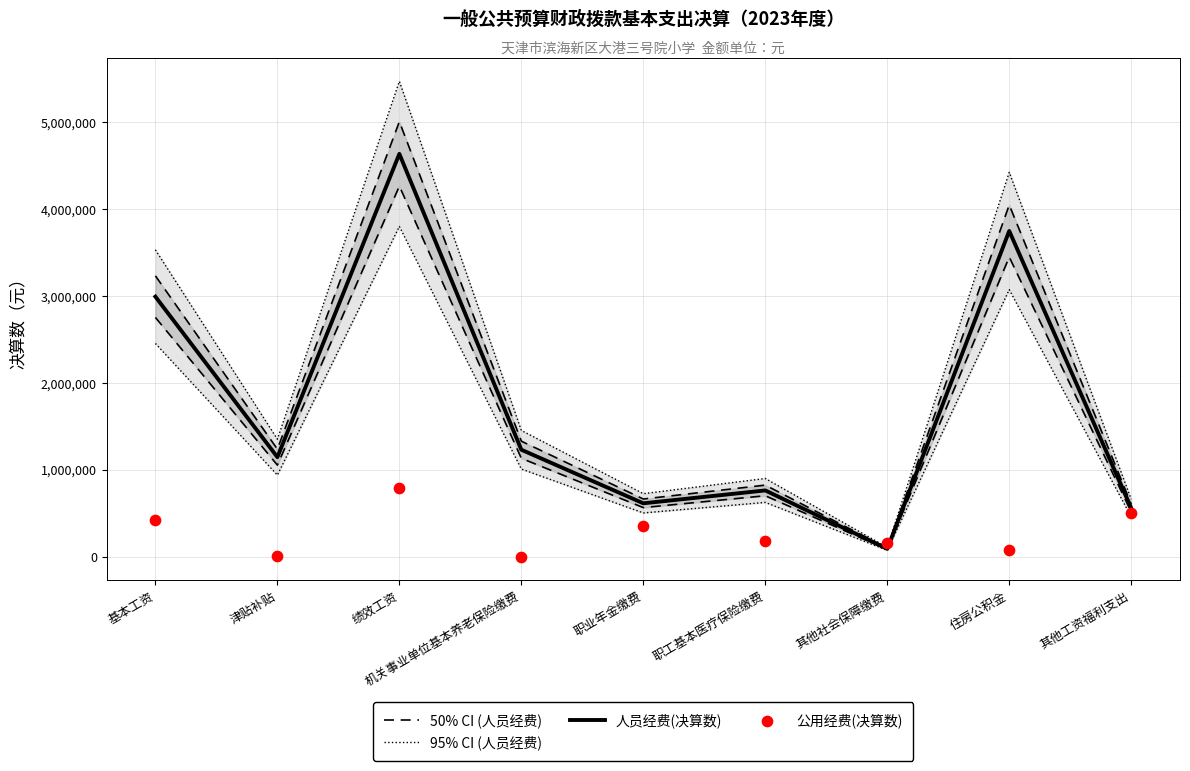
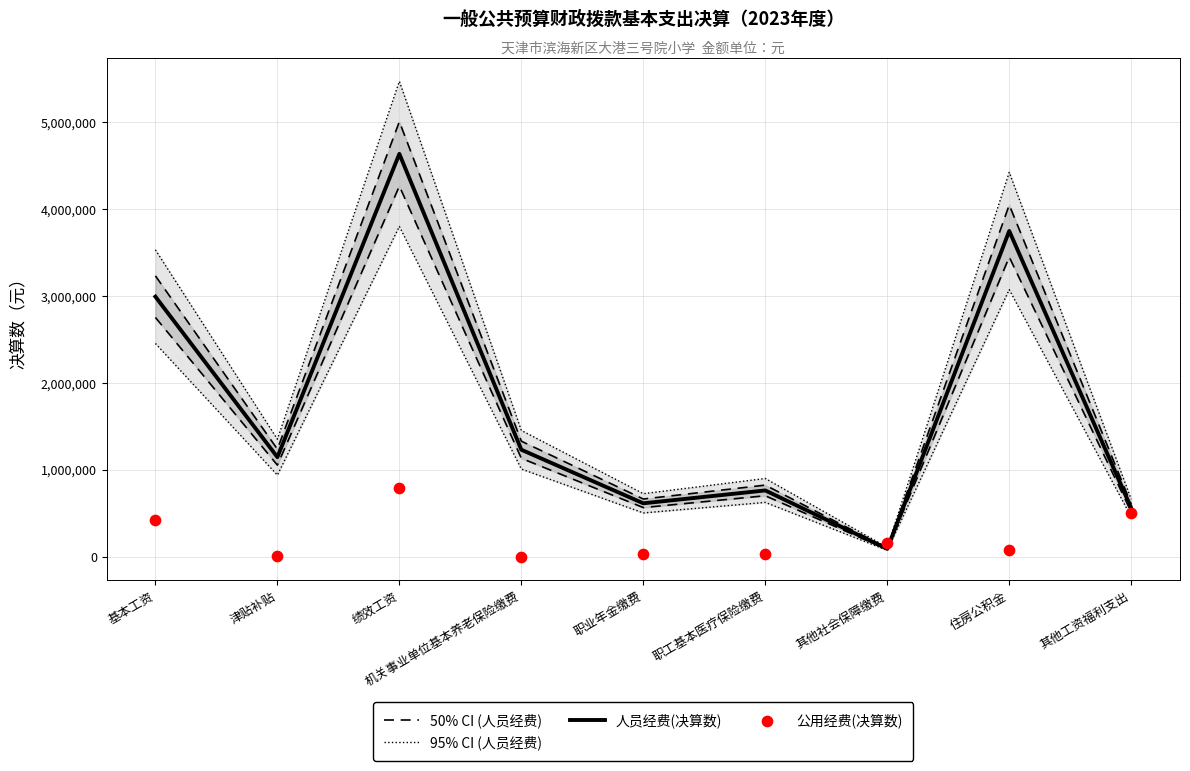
  {
    "公用经费(决算数)": {
-     "职业年金缴费": "400,000",
-     "职工基本医疗保险缴费": "200,000"
+     "职业年金缴费": "0",
+     "职工基本医疗保险缴费": "0"
    }
  }
